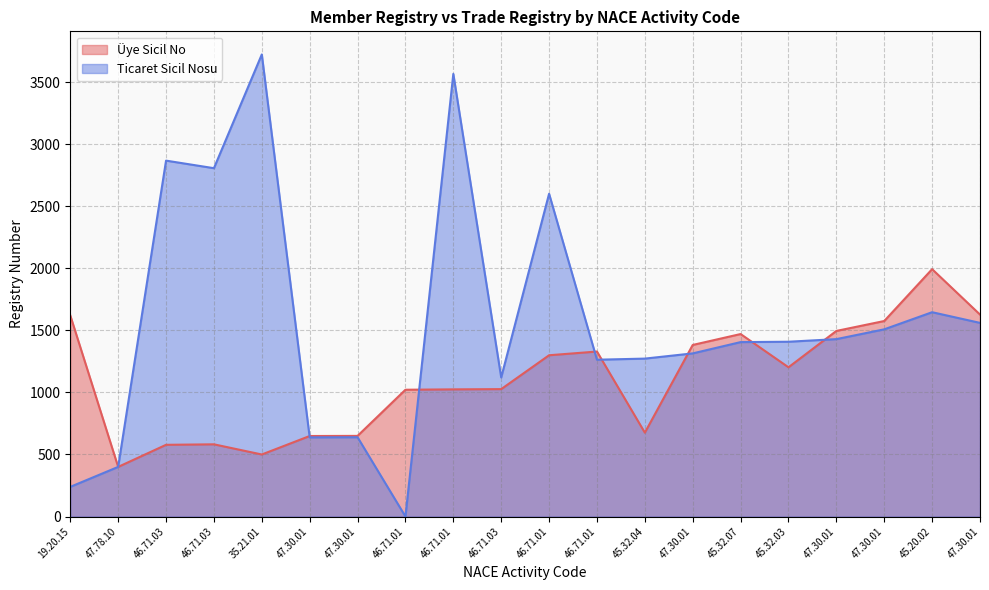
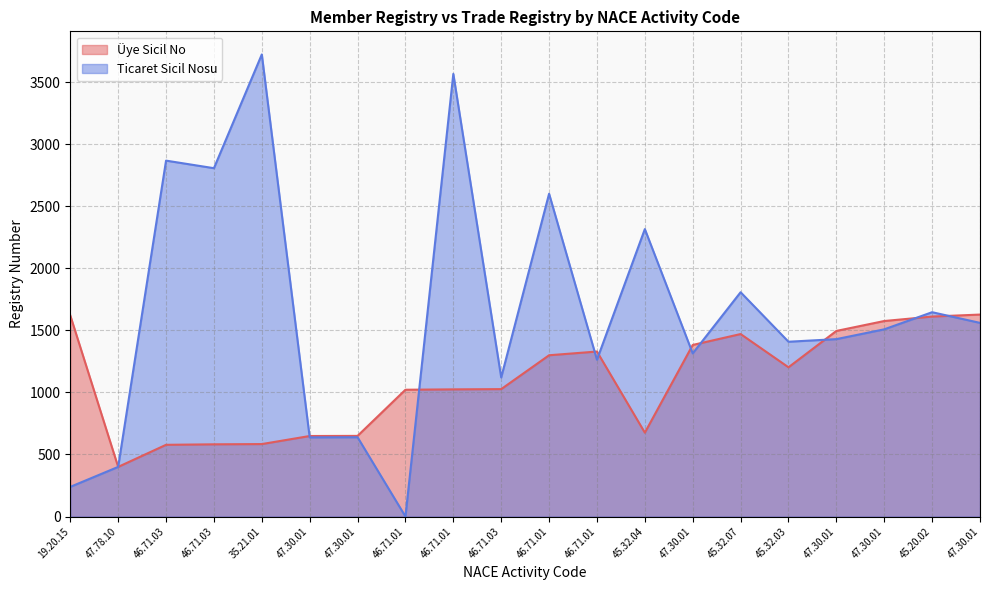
  {
    "Üye Sicil No": {
      "19.20.15": 1620,
-     "35.21.01": 500,
+     "35.21.01": 580,
      "45.32.04": 680,
      "45.32.07": 1470,
      "45.32.03": 1200,
-     "45.20.02": 1990
+     "45.20.02": 1610
    },
    "Ticaret Sicil Nosu": {
      "19.20.15": 240,
      "35.21.01": 3730,
-     "45.32.04": 1270,
-     "45.32.07": 1410,
+     "45.32.04": 2320,
+     "45.32.07": 1810,
      "45.32.03": 1410,
      "45.20.02": 1650
    }
  }
